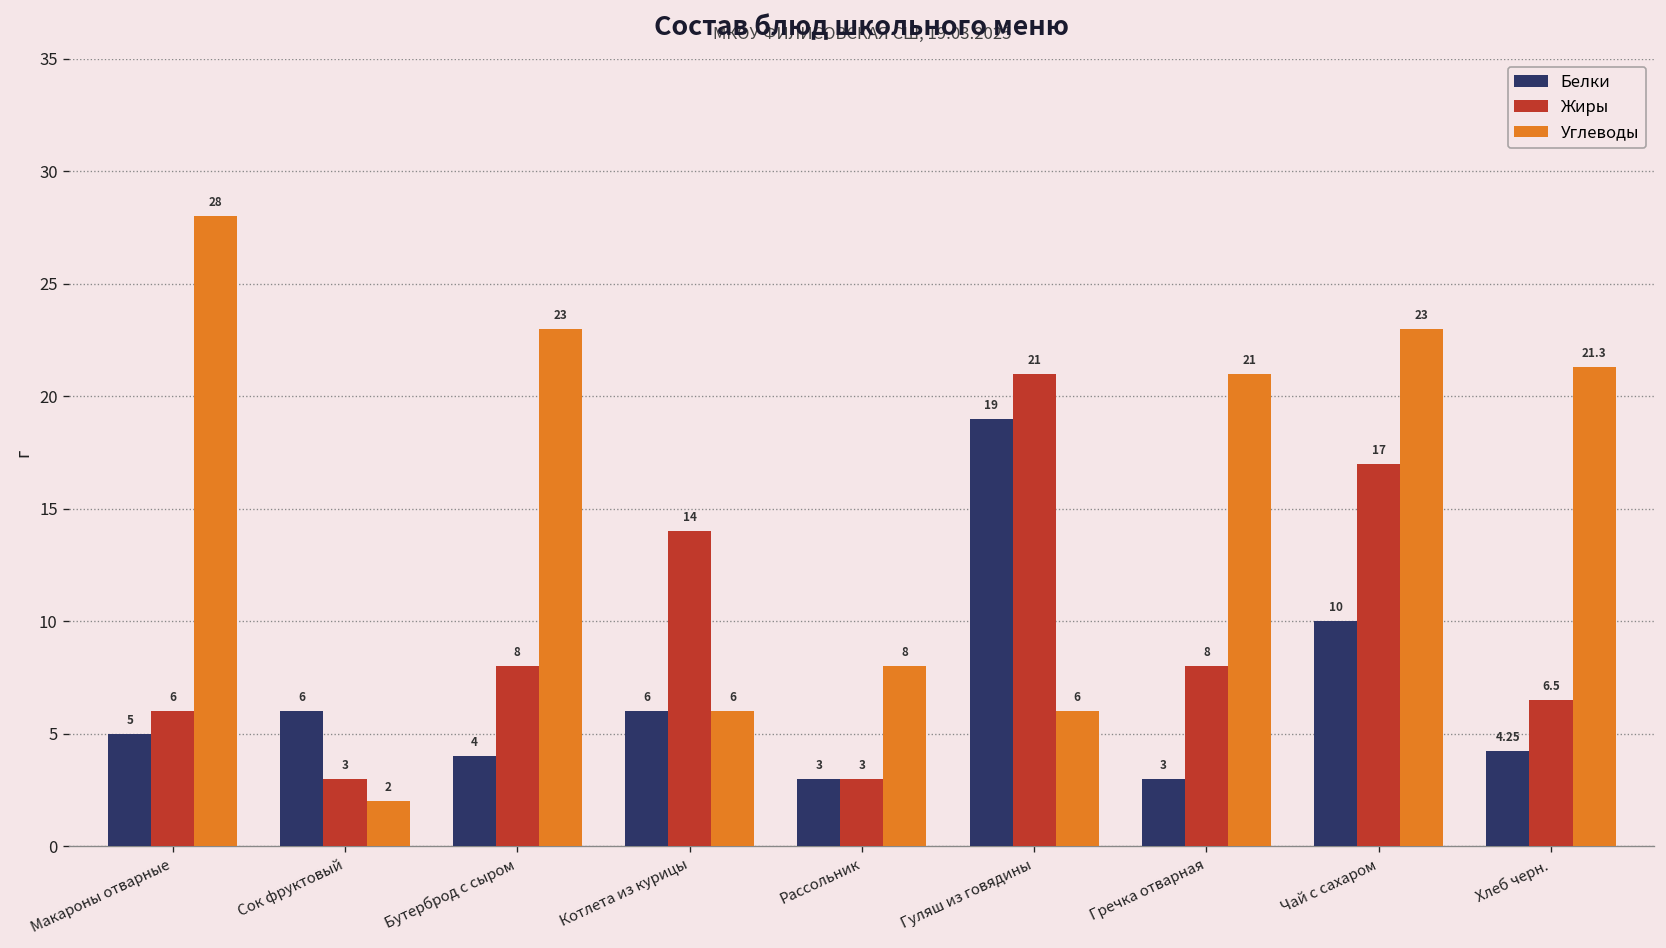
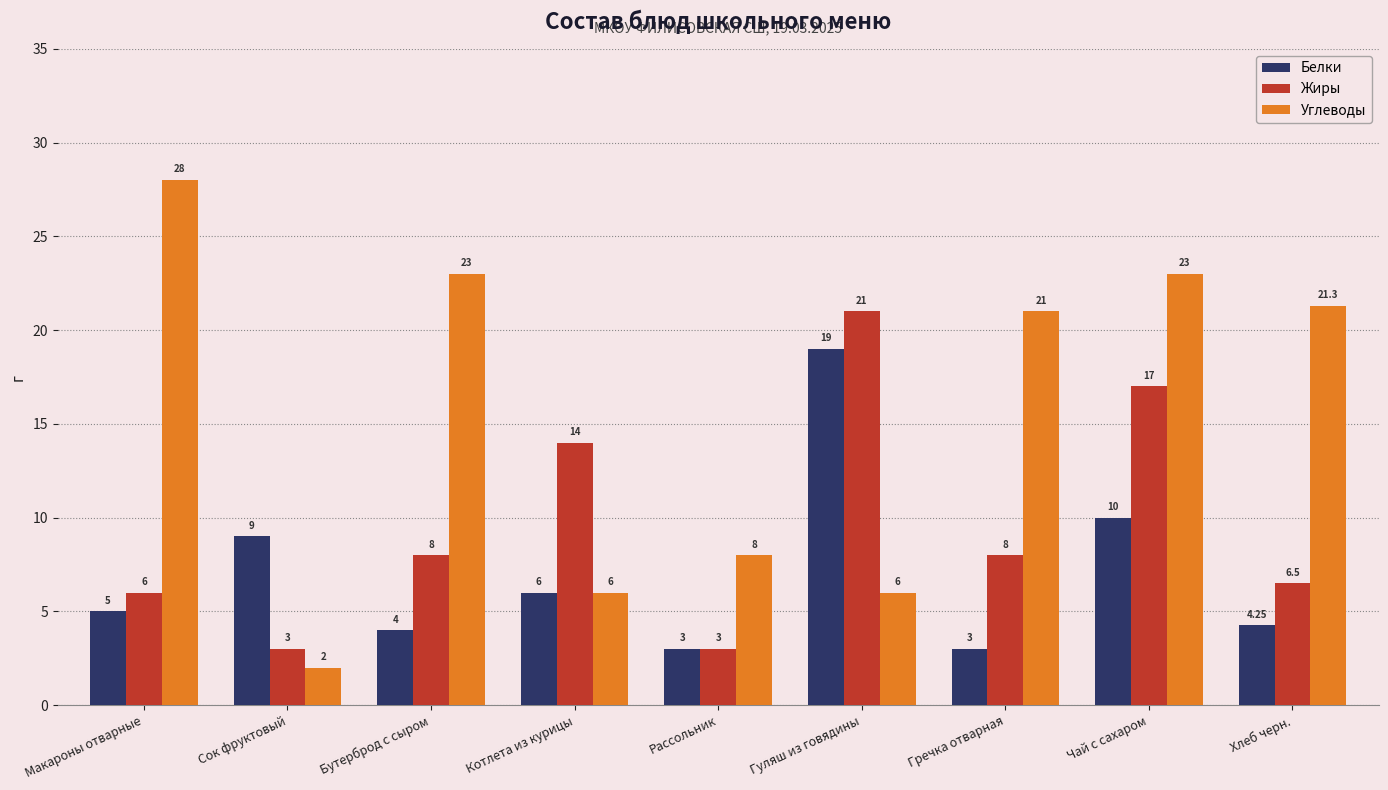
  {
    "Белки": {
      "Макароны отварные": 5,
-     "Сок фруктовый": 6,
+     "Сок фруктовый": 9,
      "Бутерброд с сыром": 4,
      "Котлета из курицы": 6,
      "Рассольник": 3,
      "Гуляш из говядины": 19,
      "Гречка отварная": 3,
      "Чай с сахаром": 10,
      "Хлеб черн.": 4.25
    },
    "Жиры": {
      "Макароны отварные": 6,
      "Сок фруктовый": 3,
      "Бутерброд с сыром": 8,
      "Котлета из курицы": 14,
      "Рассольник": 3,
      "Гуляш из говядины": 21,
      "Гречка отварная": 8,
      "Чай с сахаром": 17,
      "Хлеб черн.": 6.5
    },
    "Углеводы": {
      "Макароны отварные": 28,
      "Сок фруктовый": 2,
      "Бутерброд с сыром": 23,
      "Котлета из курицы": 6,
      "Рассольник": 8,
      "Гуляш из говядины": 6,
      "Гречка отварная": 21,
      "Чай с сахаром": 23,
      "Хлеб черн.": 21.3
    }
  }
